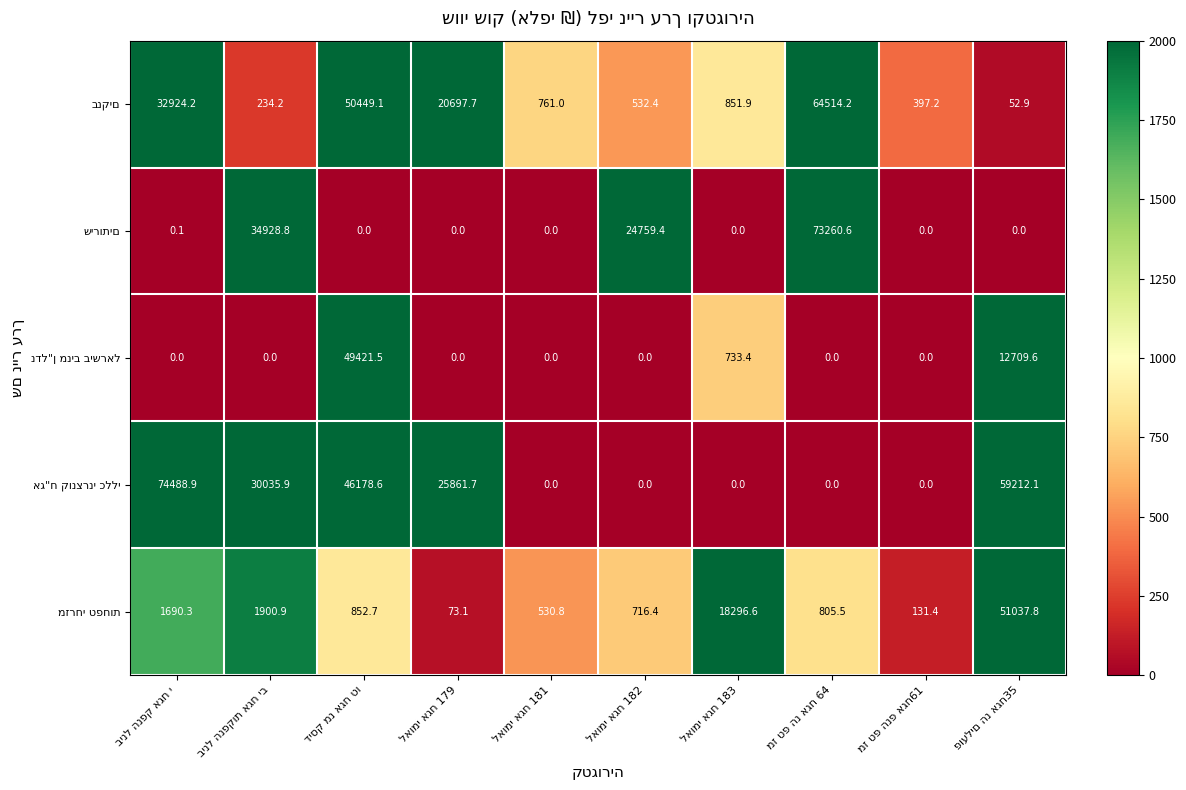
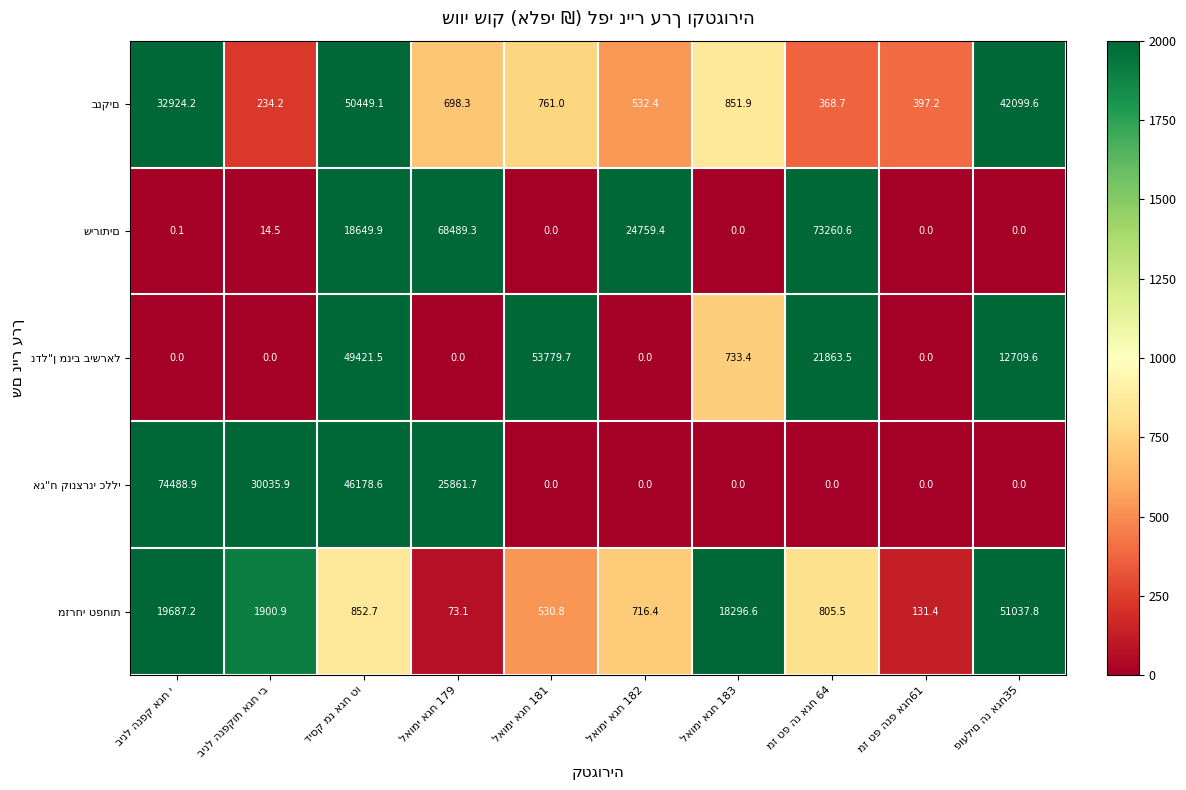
  {
    "בנקים": {
      "בינל הנפק אגח י": 32924.2,
      "בינל הנפקות אגח יב": 234.2,
      "דיסק מנ אגח טו": 50449.1,
-     "לאומי אגח 179": 20697.7,
+     "לאומי אגח 179": 698.3,
      "לאומי אגח 181": 761.0,
      "לאומי אגח 182": 532.4,
      "לאומי אגח 183": 851.9,
-     "מז טפ הנ אגח 64": 64514.2,
+     "מז טפ הנ אגח 64": 368.7,
      "מז טפ הנפ אגח61": 397.2,
-     "פועלים הנ אגח35": 52.9
+     "פועלים הנ אגח35": 42099.6
    },
    "שירותים": {
      "בינל הנפק אגח י": 0.1,
-     "בינל הנפקות אגח יב": 34928.8,
-     "דיסק מנ אגח טו": 0.0,
-     "לאומי אגח 179": 0.0,
+     "בינל הנפקות אגח יב": 14.5,
+     "דיסק מנ אגח טו": 18649.9,
+     "לאומי אגח 179": 68489.3,
      "לאומי אגח 181": 0.0,
      "לאומי אגח 182": 24759.4,
      "לאומי אגח 183": 0.0,
      "מז טפ הנ אגח 64": 73260.6,
      "מז טפ הנפ אגח61": 0.0,
      "פועלים הנ אגח35": 0.0
    },
    "נדל\"ן מניב בישראל": {
      "בינל הנפק אגח י": 0.0,
      "בינל הנפקות אגח יב": 0.0,
      "דיסק מנ אגח טו": 49421.5,
      "לאומי אגח 179": 0.0,
-     "לאומי אגח 181": 0.0,
+     "לאומי אגח 181": 53779.7,
      "לאומי אגח 182": 0.0,
      "לאומי אגח 183": 733.4,
-     "מז טפ הנ אגח 64": 0.0,
+     "מז טפ הנ אגח 64": 21863.5,
      "מז טפ הנפ אגח61": 0.0,
      "פועלים הנ אגח35": 12709.6
    },
    "אג\"ח קונצרני כללי": {
      "בינל הנפק אגח י": 74488.9,
      "בינל הנפקות אגח יב": 30035.9,
      "דיסק מנ אגח טו": 46178.6,
      "לאומי אגח 179": 25861.7,
      "לאומי אגח 181": 0.0,
      "לאומי אגח 182": 0.0,
      "לאומי אגח 183": 0.0,
      "מז טפ הנ אגח 64": 0.0,
      "מז טפ הנפ אגח61": 0.0,
-     "פועלים הנ אגח35": 59212.1
+     "פועלים הנ אגח35": 0.0
    },
    "מזרחי טפחות": {
-     "בינל הנפק אגח י": 1690.3,
+     "בינל הנפק אגח י": 19687.2,
      "בינל הנפקות אגח יב": 1900.9,
      "דיסק מנ אגח טו": 852.7,
      "לאומי אגח 179": 73.1,
      "לאומי אגח 181": 530.8,
      "לאומי אגח 182": 716.4,
      "לאומי אגח 183": 18296.6,
      "מז טפ הנ אגח 64": 805.5,
      "מז טפ הנפ אגח61": 131.4,
      "פועלים הנ אגח35": 51037.8
    }
  }
